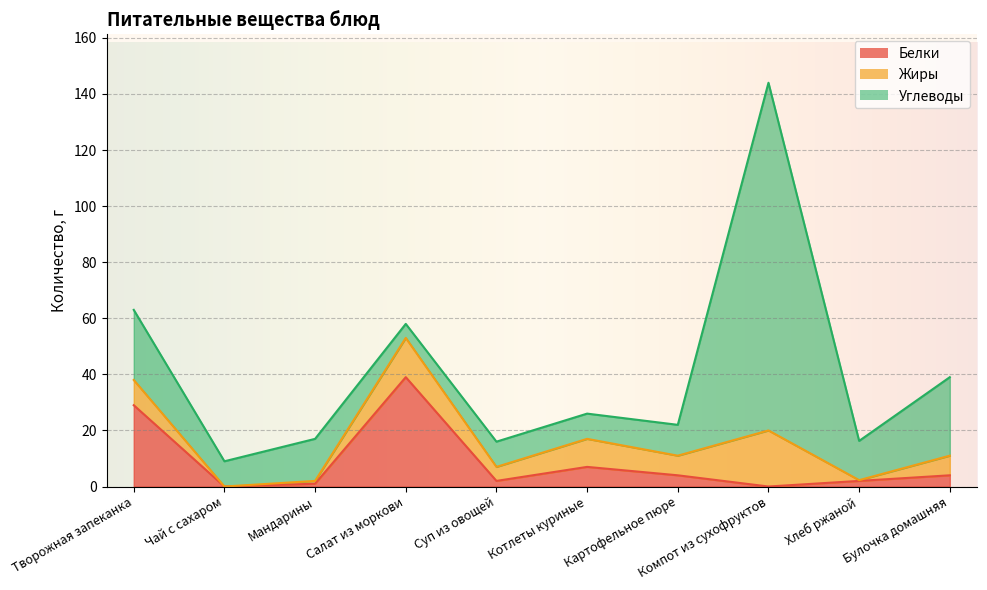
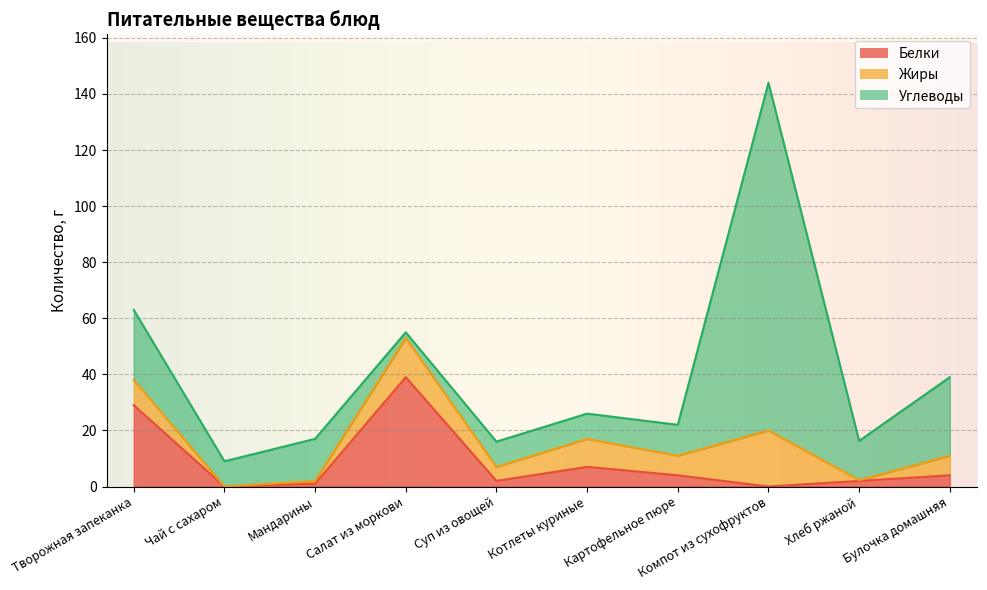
  {
    "Белки": {
      "Творожная запеканка": 29,
      "Мандарины": 1,
      "Салат из моркови": 39,
      "Суп из овощей": 2,
      "Котлеты куриные": 7,
      "Картофельное пюре": 4,
      "Компот из сухофруктов": 0,
      "Булочка домашняя": 4
    },
    "Жиры": {
      "Творожная запеканка": 9,
      "Мандарины": 1,
      "Салат из моркови": 14,
      "Суп из овощей": 5,
      "Котлеты куриные": 10,
      "Картофельное пюре": 7,
      "Компот из сухофруктов": 20,
      "Булочка домашняя": 7
    },
    "Углеводы": {
      "Творожная запеканка": 25,
      "Чай с сахаром": 9,
      "Мандарины": 15,
-     "Салат из моркови": 5,
+     "Салат из моркови": 2,
      "Суп из овощей": 9,
      "Котлеты куриные": 9,
      "Картофельное пюре": 11,
      "Компот из сухофруктов": 124,
      "Хлеб ржаной": 14,
      "Булочка домашняя": 28
    }
  }
